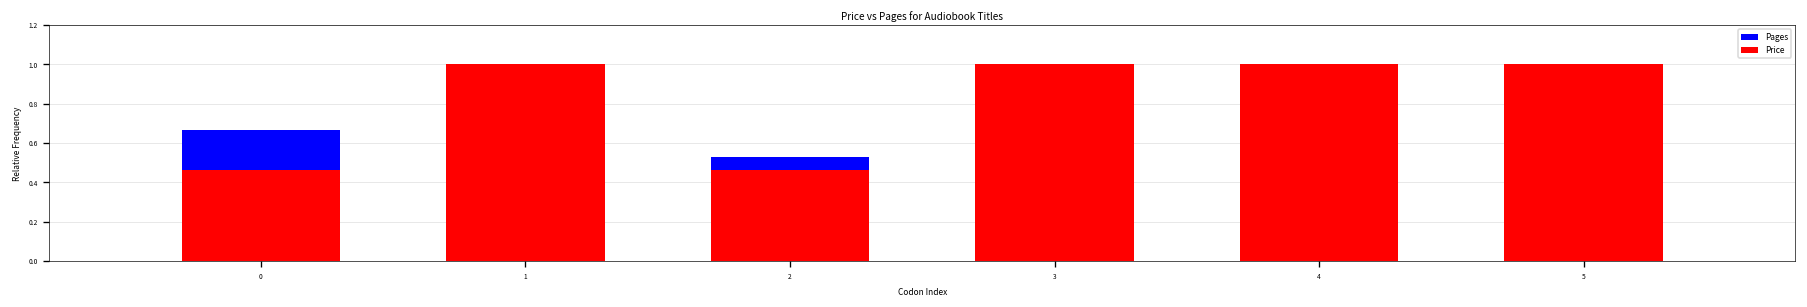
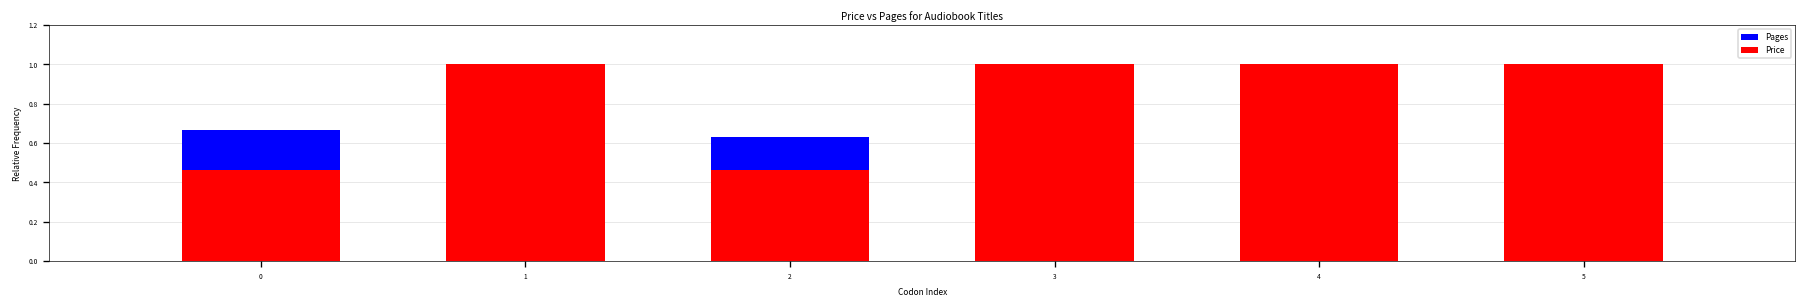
  {
    "Pages": {
      "0": 0.67,
-     "2": 0.53,
+     "2": 0.63,
      "5": 1.00
    },
    "Price": {
      "1": 1.00,
      "3": 1.00,
      "4": 1.00,
      "5": 1.00
    }
  }
